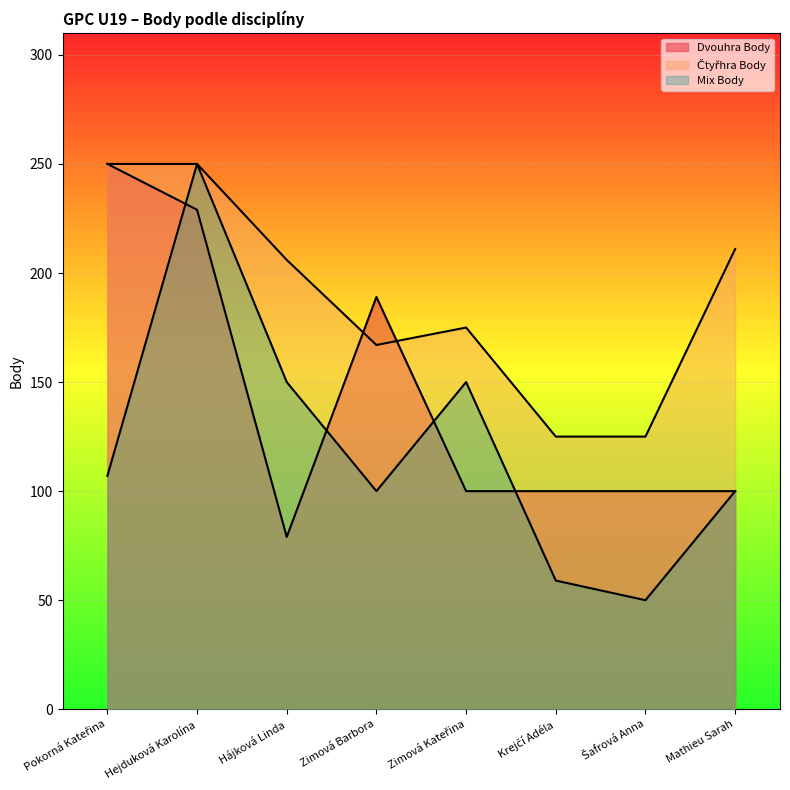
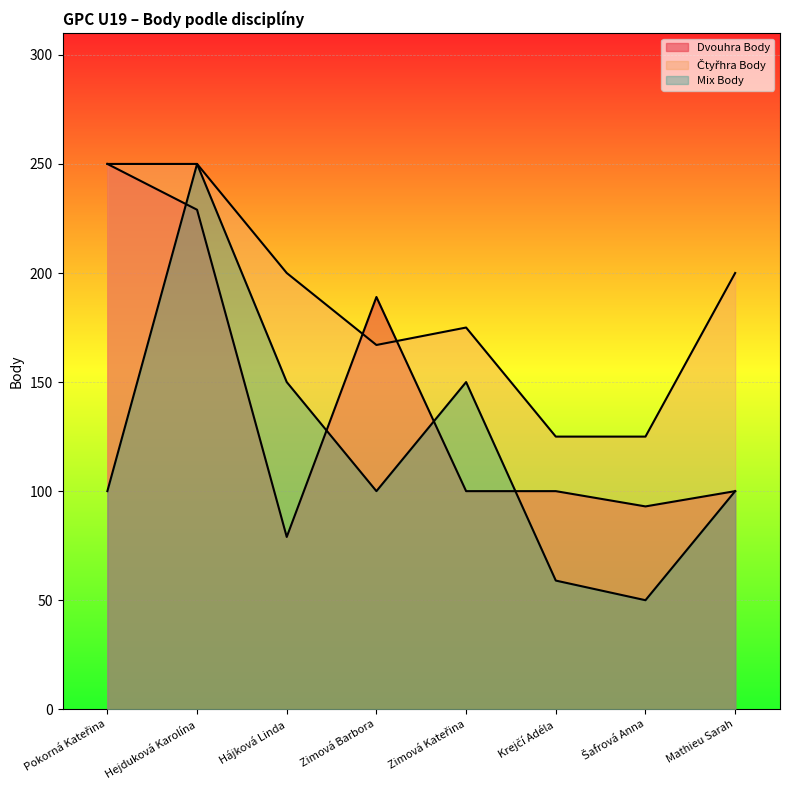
  {
    "Dvouhra Body": {
      "Hejduková Karolína": 229,
      "Hájková Linda": 79,
      "Zimová Barbora": 189,
      "Zimová Kateřina": 100,
      "Krejčí Adéla": 100,
-     "Šafrová Anna": 100
+     "Šafrová Anna": 93
    },
    "Čtyřhra Body": {
-     "Hájková Linda": 206,
+     "Hájková Linda": 200,
      "Zimová Barbora": 167,
      "Zimová Kateřina": 175,
      "Krejčí Adéla": 125,
      "Šafrová Anna": 125,
-     "Mathieu Sarah": 211
+     "Mathieu Sarah": 200
    },
    "Mix Body": {
-     "Pokorná Kateřina": 107,
+     "Pokorná Kateřina": 100,
      "Hájková Linda": 150,
      "Zimová Barbora": 100,
      "Zimová Kateřina": 150,
      "Krejčí Adéla": 59,
      "Šafrová Anna": 50
    }
  }
